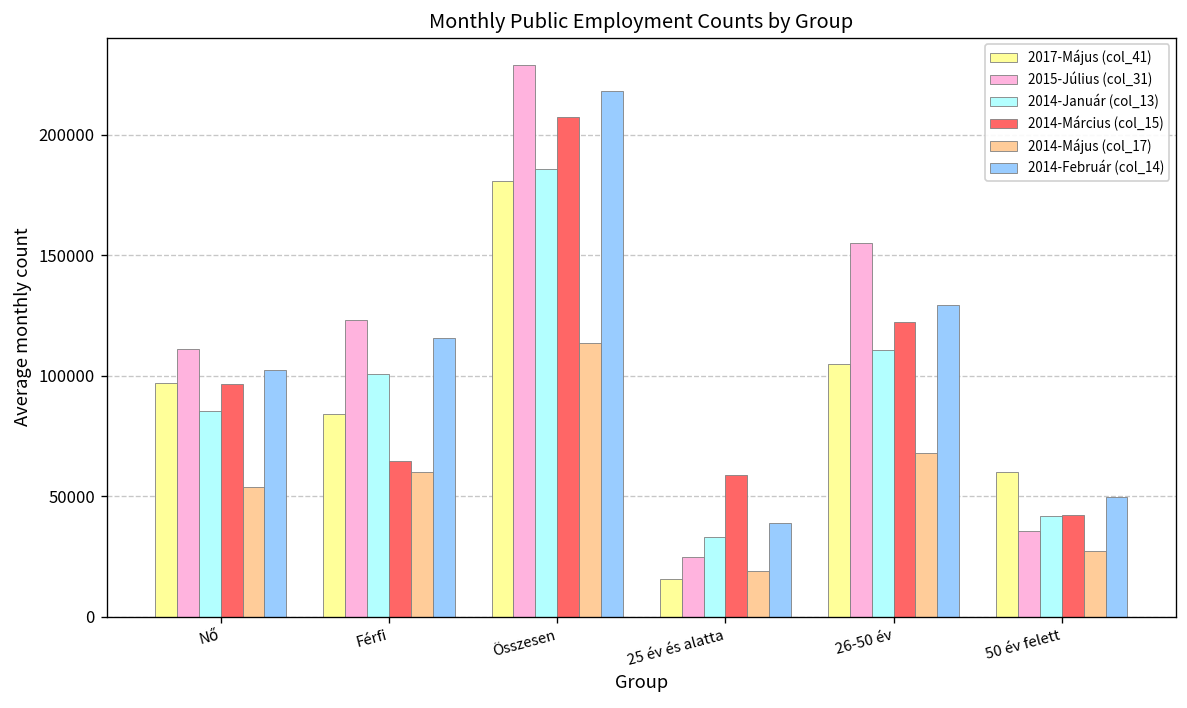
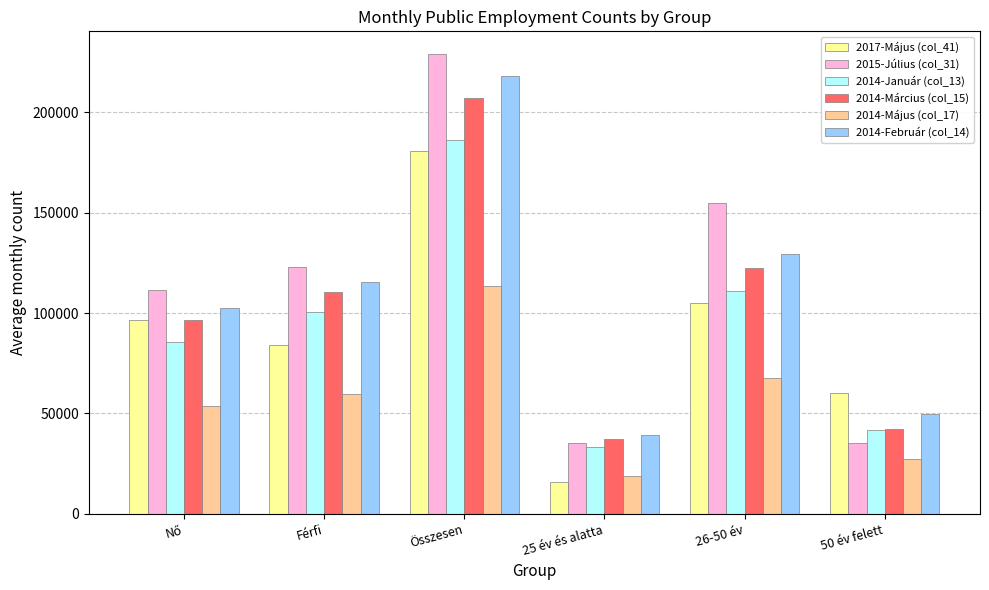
  {
    "2015-Július (col_31)": {
      "Nő": 111000,
      "Férfi": 123000,
      "Összesen": 229000,
-     "25 év és alatta": 25000,
+     "25 év és alatta": 35000,
      "26-50 év": 155000,
      "50 év felett": 35000
    },
    "2014-Március (col_15)": {
      "Nő": 97000,
-     "Férfi": 65000,
+     "Férfi": 110000,
      "Összesen": 207000,
-     "25 év és alatta": 59000,
+     "25 év és alatta": 37000,
      "26-50 év": 122000,
      "50 év felett": 42000
    }
  }
